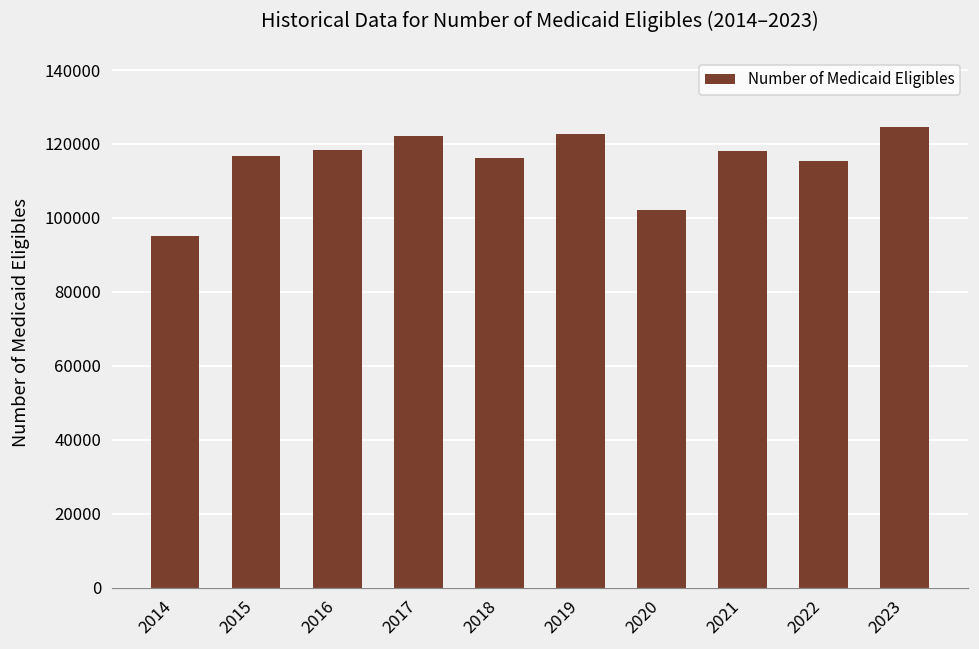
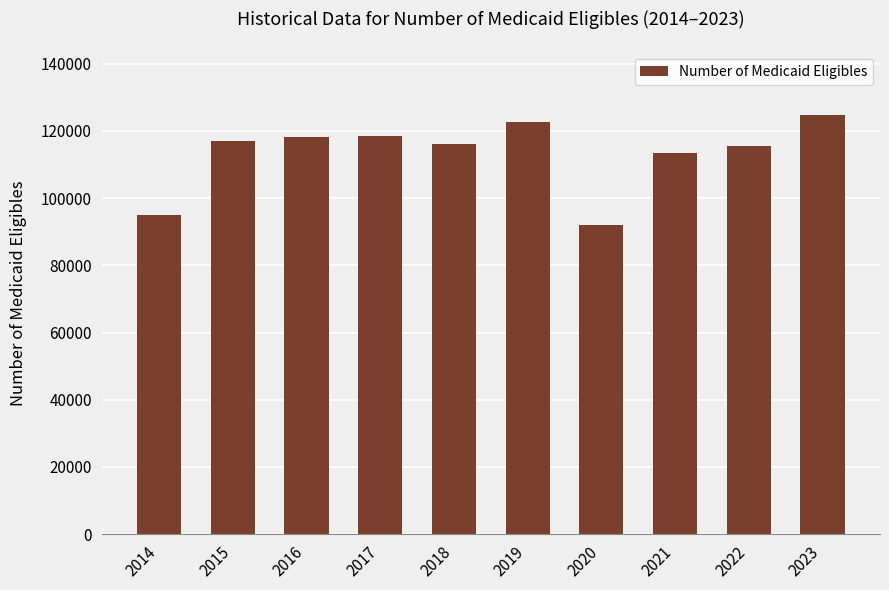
  {
    "2014": 95000,
    "2015": 117000,
    "2016": 118000,
-   "2017": 122000,
+   "2017": 118000,
    "2018": 116000,
    "2019": 123000,
-   "2020": 102000,
-   "2021": 118000,
+   "2020": 92000,
+   "2021": 113000,
    "2022": 116000,
    "2023": 125000
  }
